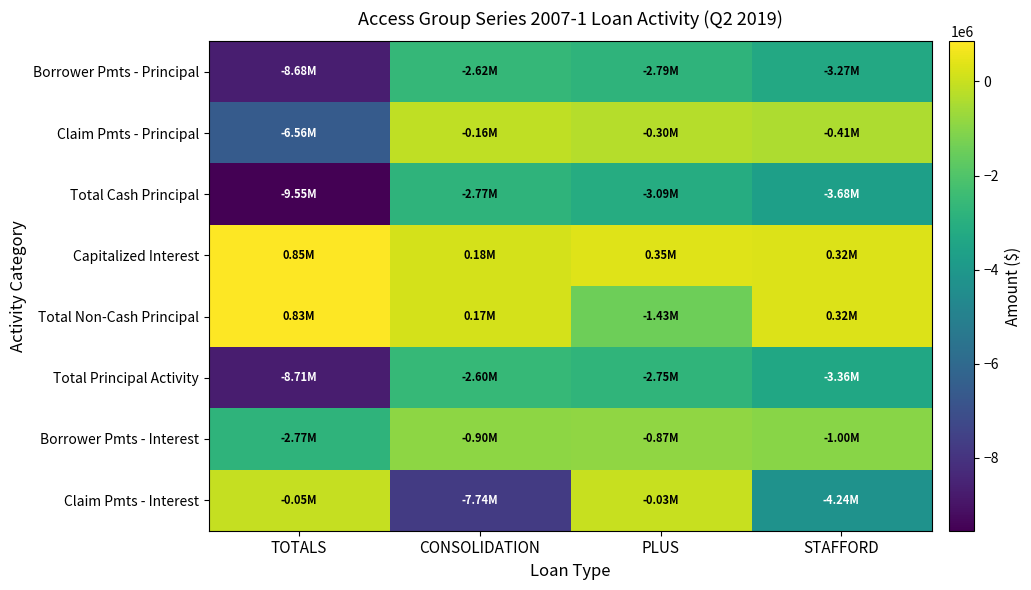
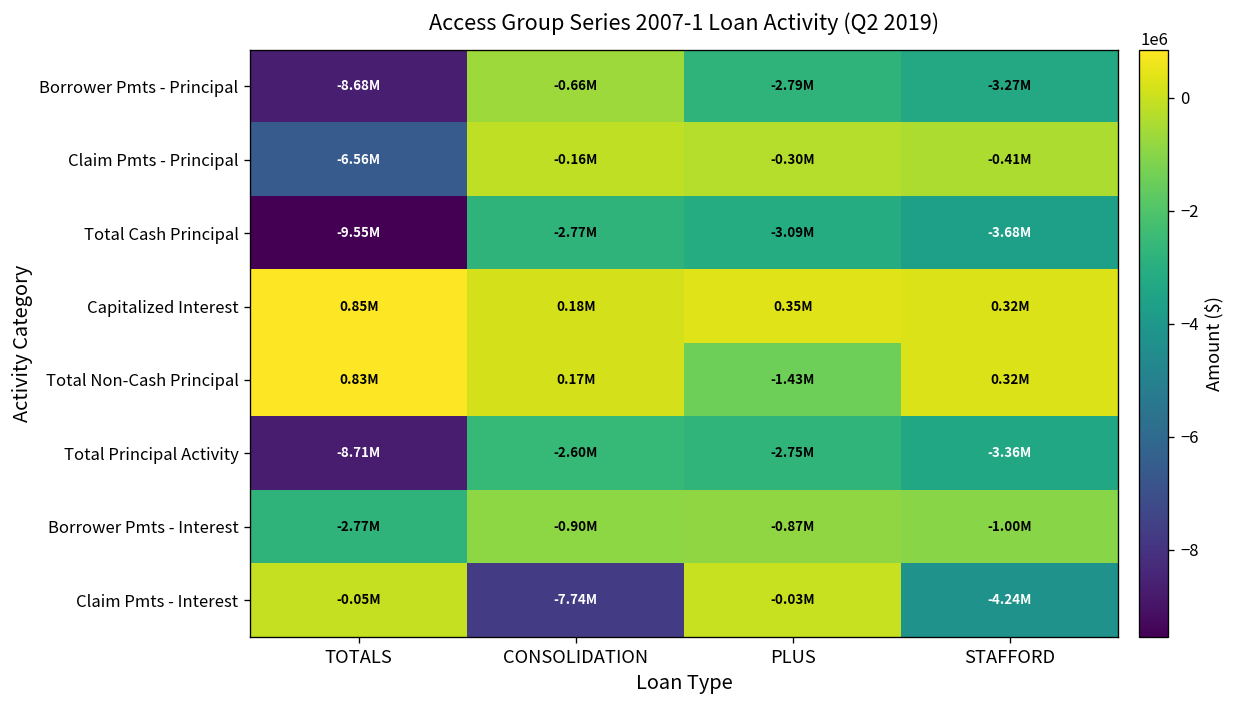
  {
    "Borrower Pmts - Principal": {
      "TOTALS": "-8.68M",
-     "CONSOLIDATION": "-2.62M",
+     "CONSOLIDATION": "-0.66M",
      "PLUS": "-2.79M",
      "STAFFORD": "-3.27M"
    },
    "Claim Pmts - Principal": {
      "TOTALS": "-6.56M",
      "CONSOLIDATION": "-0.16M",
      "PLUS": "-0.30M",
      "STAFFORD": "-0.41M"
    },
    "Total Cash Principal": {
      "TOTALS": "-9.55M",
      "CONSOLIDATION": "-2.77M",
      "PLUS": "-3.09M",
      "STAFFORD": "-3.68M"
    },
    "Capitalized Interest": {
      "TOTALS": "0.85M",
      "CONSOLIDATION": "0.18M",
      "PLUS": "0.35M",
      "STAFFORD": "0.32M"
    },
    "Total Non-Cash Principal": {
      "TOTALS": "0.83M",
      "CONSOLIDATION": "0.17M",
      "PLUS": "-1.43M",
      "STAFFORD": "0.32M"
    },
    "Total Principal Activity": {
      "TOTALS": "-8.71M",
      "CONSOLIDATION": "-2.60M",
      "PLUS": "-2.75M",
      "STAFFORD": "-3.36M"
    },
    "Borrower Pmts - Interest": {
      "TOTALS": "-2.77M",
      "CONSOLIDATION": "-0.90M",
      "PLUS": "-0.87M",
      "STAFFORD": "-1.00M"
    },
    "Claim Pmts - Interest": {
      "TOTALS": "-0.05M",
      "CONSOLIDATION": "-7.74M",
      "PLUS": "-0.03M",
      "STAFFORD": "-4.24M"
    }
  }
